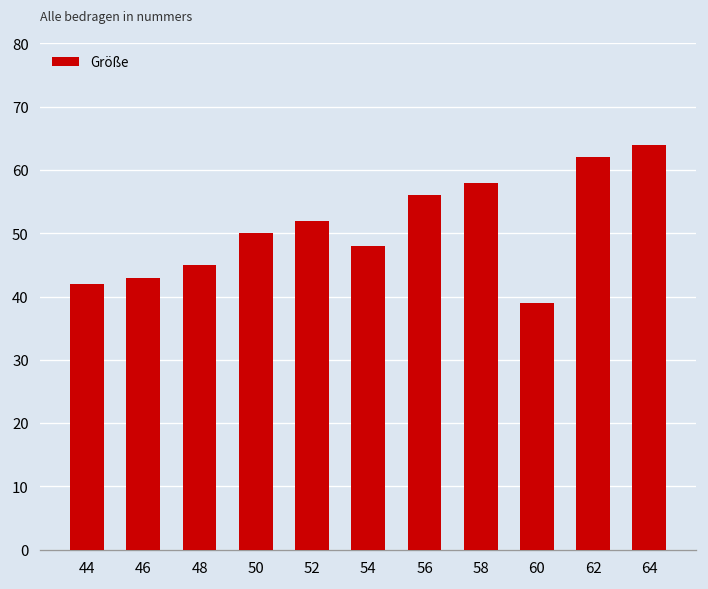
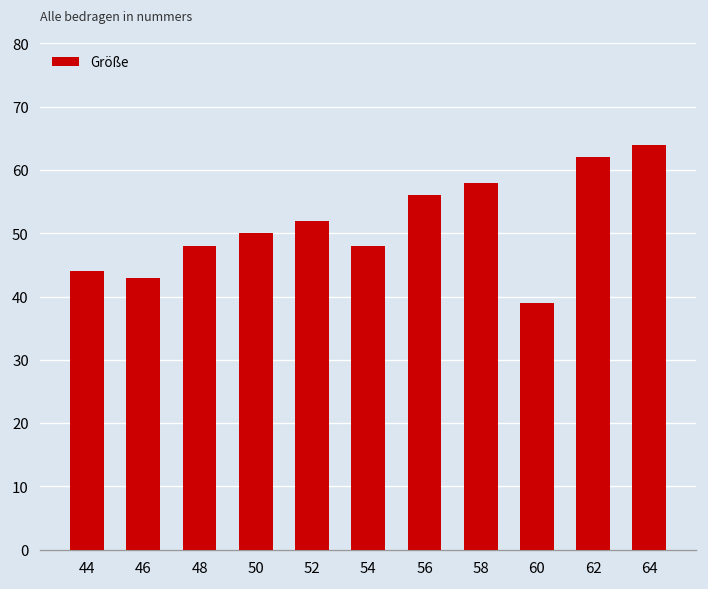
  {
-   "44": 42,
+   "44": 44,
    "46": 43,
-   "48": 45,
+   "48": 48,
    "50": 50,
    "52": 52,
    "54": 48,
    "56": 56,
    "58": 58,
    "60": 39,
    "62": 62,
    "64": 64
  }
